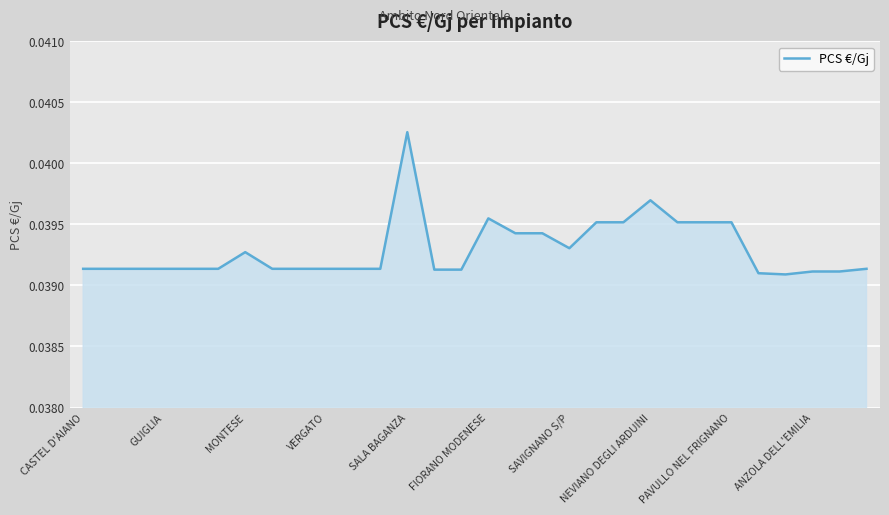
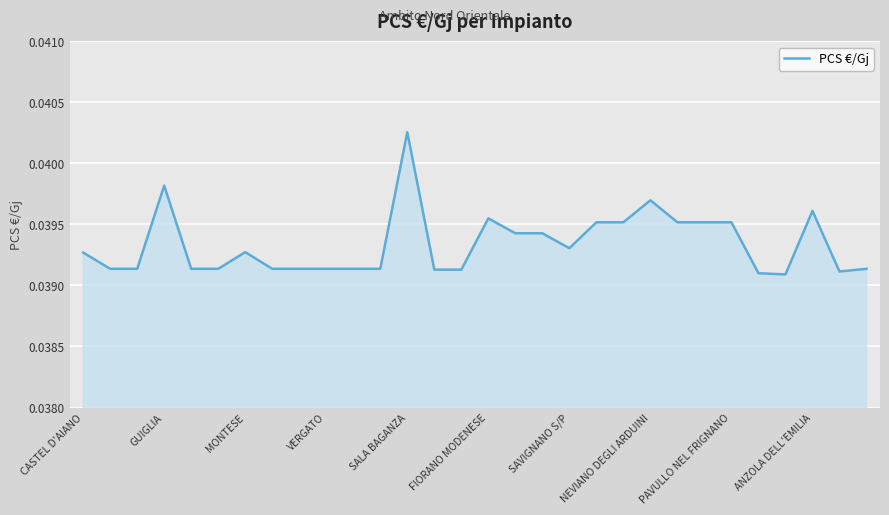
  {
-   "CASTEL D'AIANO": 0.03914,
-   "GUIGLIA": 0.03914,
+   "CASTEL D'AIANO": 0.03927,
+   "GUIGLIA": 0.03982,
    "MONTESE": 0.03927,
    "VERGATO": 0.03914,
    "SALA BAGANZA": 0.04026,
    "FIORANO MODENESE": 0.03955,
    "SAVIGNANO S/P": 0.03931,
    "NEVIANO DEGLI ARDUINI": 0.03970,
    "PAVULLO NEL FRIGNANO": 0.03952,
-   "ANZOLA DELL'EMILIA": 0.03911
+   "ANZOLA DELL'EMILIA": 0.03961
  }
